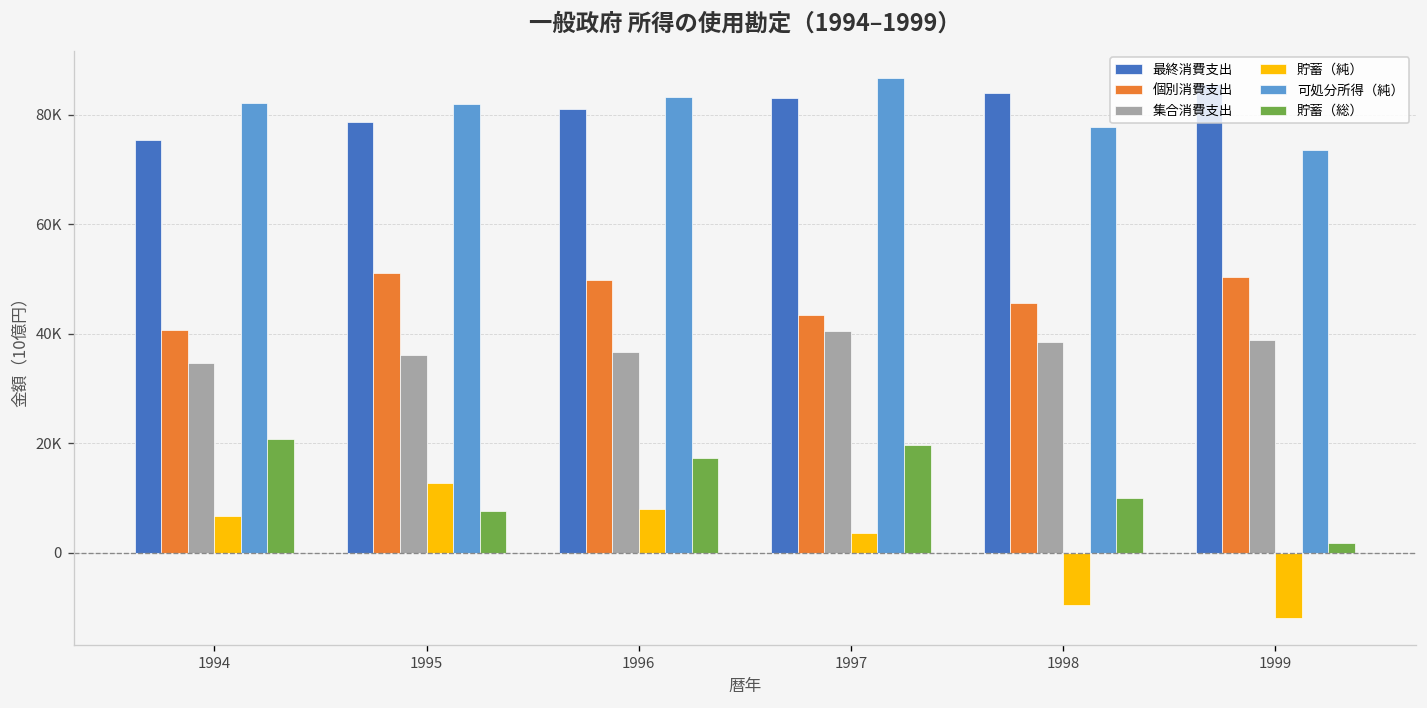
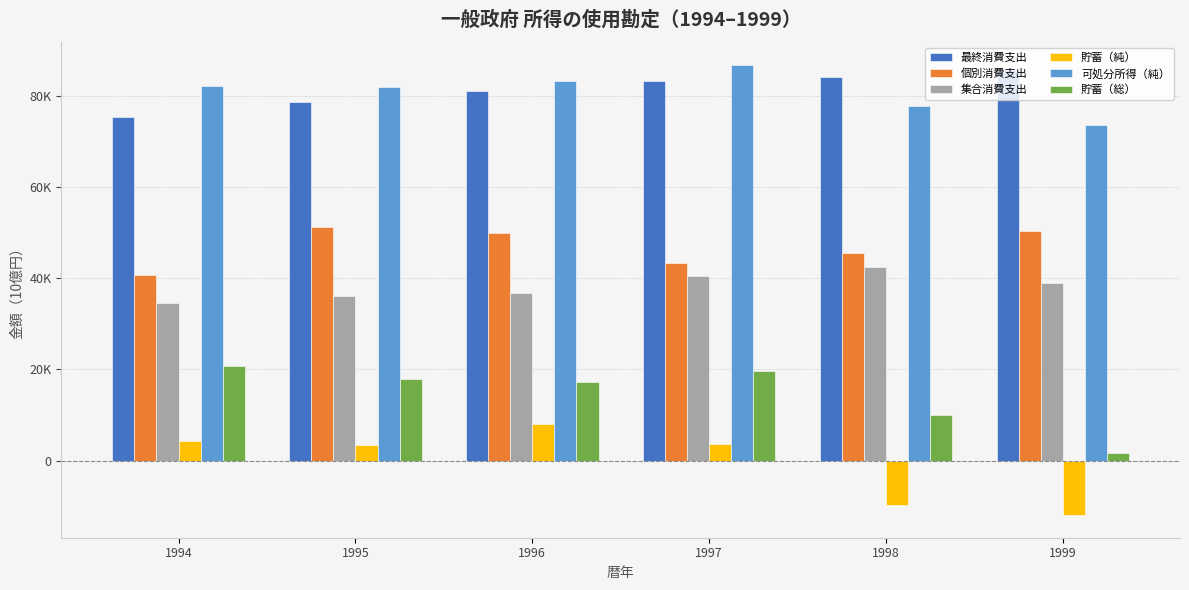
  {
    "個別消費支出": {
      "1994": 41000,
      "1995": 51000,
      "1996": 50000,
      "1997": 43000,
      "1998": 46000,
      "1999": 50000
    },
    "集合消費支出": {
      "1994": 35000,
      "1995": 36000,
      "1996": 37000,
      "1997": 41000,
-     "1998": 38000,
+     "1998": 43000,
      "1999": 39000
    },
    "貯蓄（純）": {
-     "1994": 7000,
-     "1995": 13000,
+     "1994": 4000,
+     "1995": 3000,
      "1996": 8000,
      "1997": 4000,
      "1998": -10000,
      "1999": -12000
    },
    "貯蓄（総）": {
      "1994": 21000,
-     "1995": 8000,
+     "1995": 18000,
      "1996": 17000,
      "1997": 20000,
      "1998": 10000,
      "1999": 2000
    }
  }
